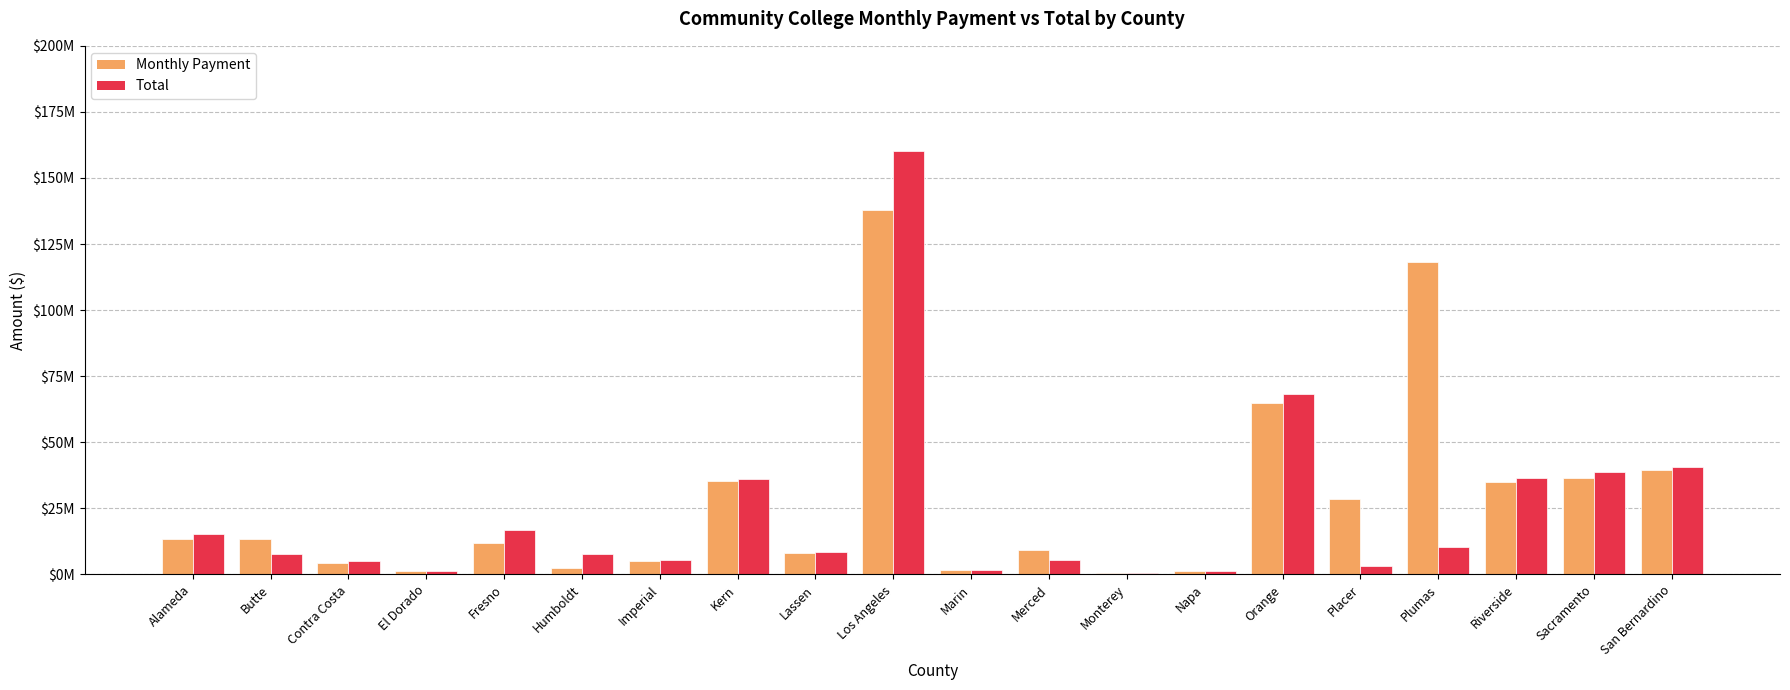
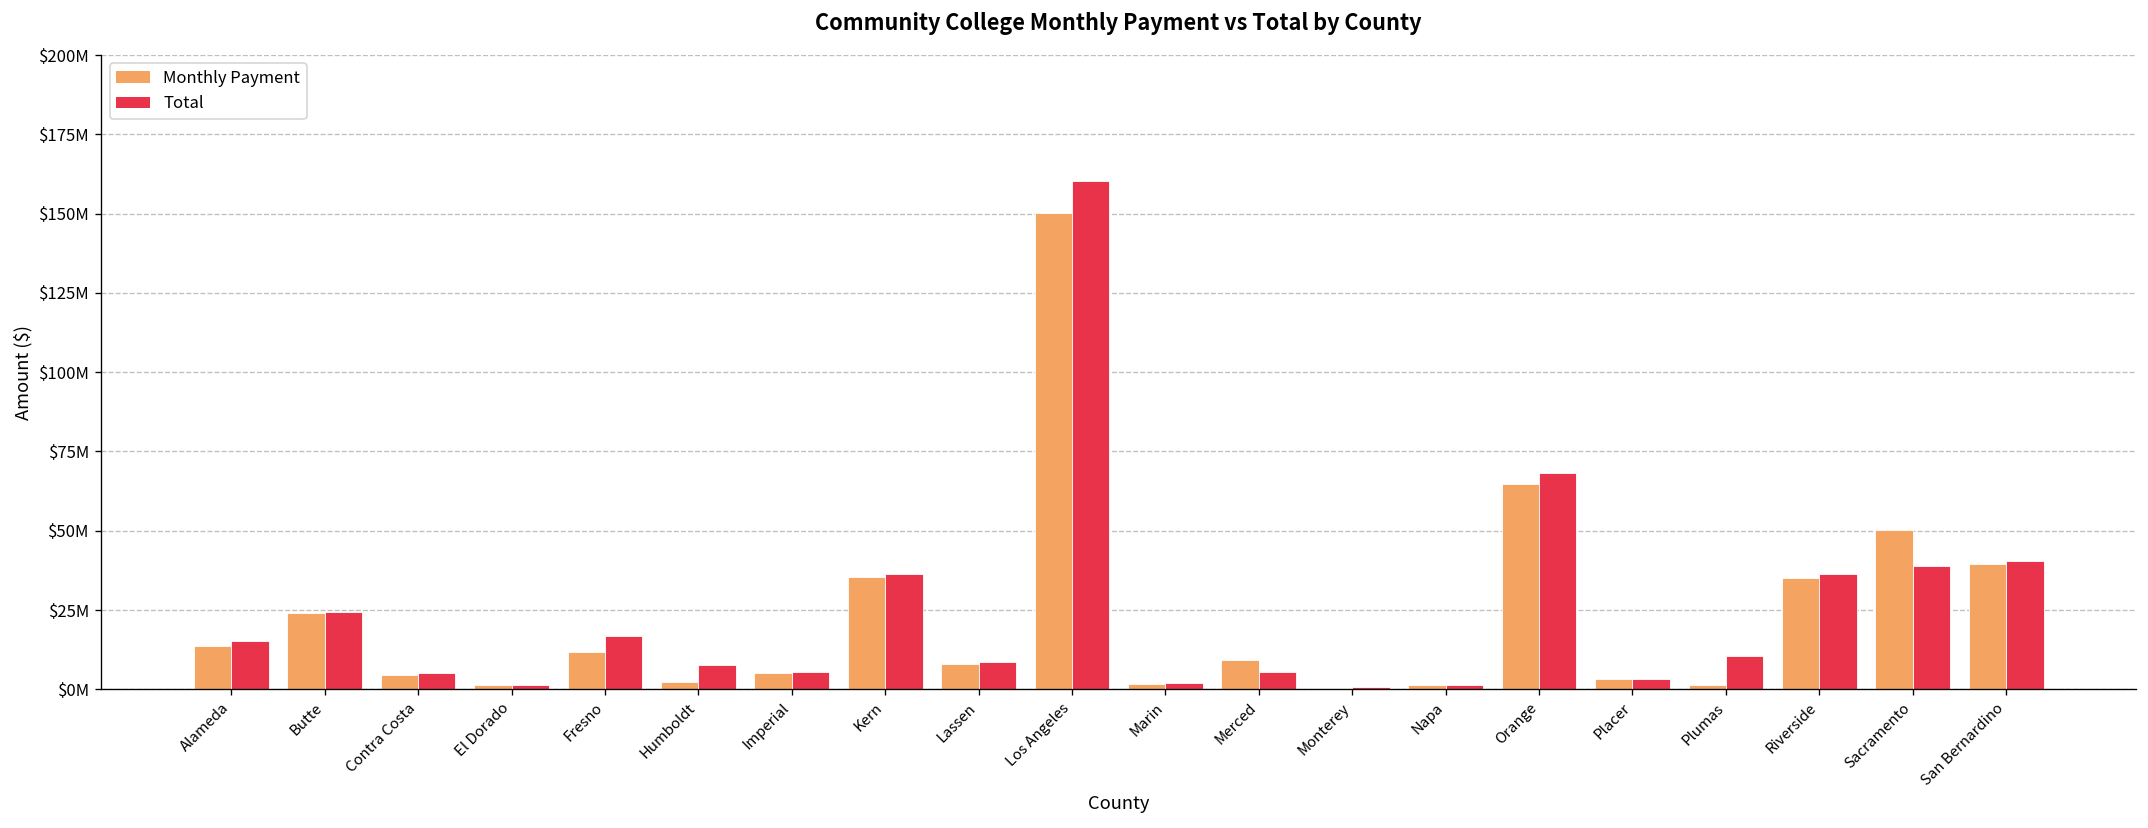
  {
    "Monthly Payment": {
      "Alameda": "$14000000",
-     "Butte": "$14000000",
+     "Butte": "$24000000",
      "Contra Costa": "$4000000",
      "El Dorado": "$1000000",
      "Fresno": "$12000000",
      "Humboldt": "$2000000",
      "Imperial": "$5000000",
      "Kern": "$35000000",
      "Lassen": "$8000000",
-     "Los Angeles": "$138000000",
+     "Los Angeles": "$150000000",
      "Marin": "$2000000",
      "Merced": "$9000000",
      "Napa": "$1000000",
      "Orange": "$65000000",
-     "Placer": "$29000000",
-     "Plumas": "$118000000",
+     "Placer": "$3000000",
+     "Plumas": "$2000000",
      "Riverside": "$35000000",
-     "Sacramento": "$37000000",
+     "Sacramento": "$50000000",
      "San Bernardino": "$39000000"
    },
    "Total": {
      "Alameda": "$15000000",
-     "Butte": "$8000000",
+     "Butte": "$24000000",
      "Contra Costa": "$5000000",
      "El Dorado": "$1000000",
      "Fresno": "$17000000",
      "Humboldt": "$8000000",
      "Imperial": "$5000000",
      "Kern": "$36000000",
      "Lassen": "$8000000",
      "Los Angeles": "$160000000",
      "Marin": "$2000000",
      "Merced": "$6000000",
      "Napa": "$1000000",
      "Orange": "$68000000",
      "Placer": "$3000000",
      "Plumas": "$10000000",
      "Riverside": "$36000000",
      "Sacramento": "$39000000",
      "San Bernardino": "$41000000"
    }
  }
